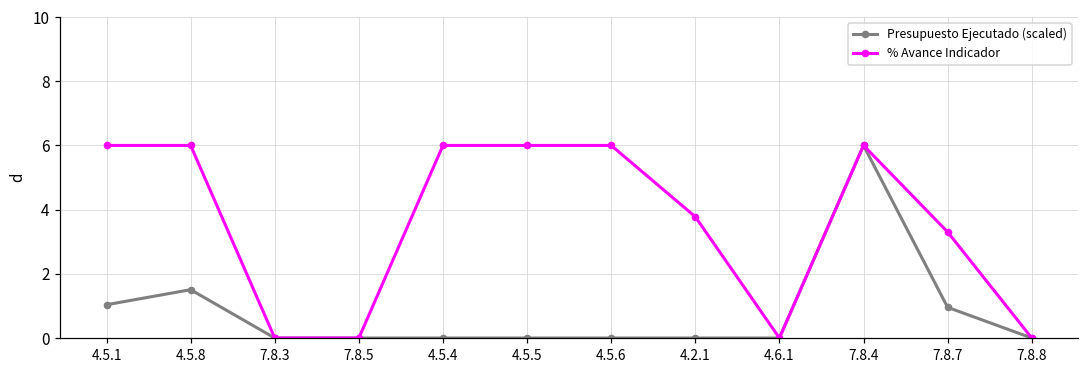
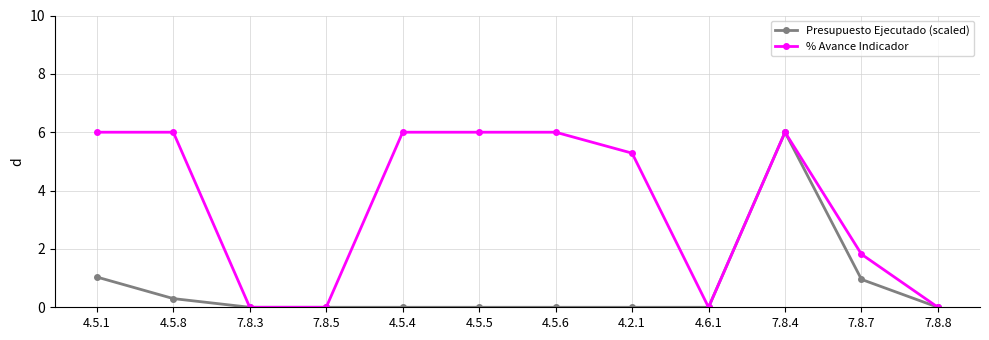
  {
    "Presupuesto Ejecutado (scaled)": {
      "4.5.1": 1.0,
-     "4.5.8": 1.5,
+     "4.5.8": 0.3,
      "4.5.4": 0.0,
      "4.5.5": 0.0,
      "4.5.6": 0.0,
      "4.2.1": 0.0,
      "7.8.7": 1.0
    },
    "% Avance Indicador": {
      "4.5.1": 6.0,
      "4.5.8": 6.0,
      "4.5.4": 6.0,
      "4.5.5": 6.0,
      "4.5.6": 6.0,
-     "4.2.1": 3.8,
-     "7.8.7": 3.3
+     "4.2.1": 5.3,
+     "7.8.7": 1.8
    }
  }
